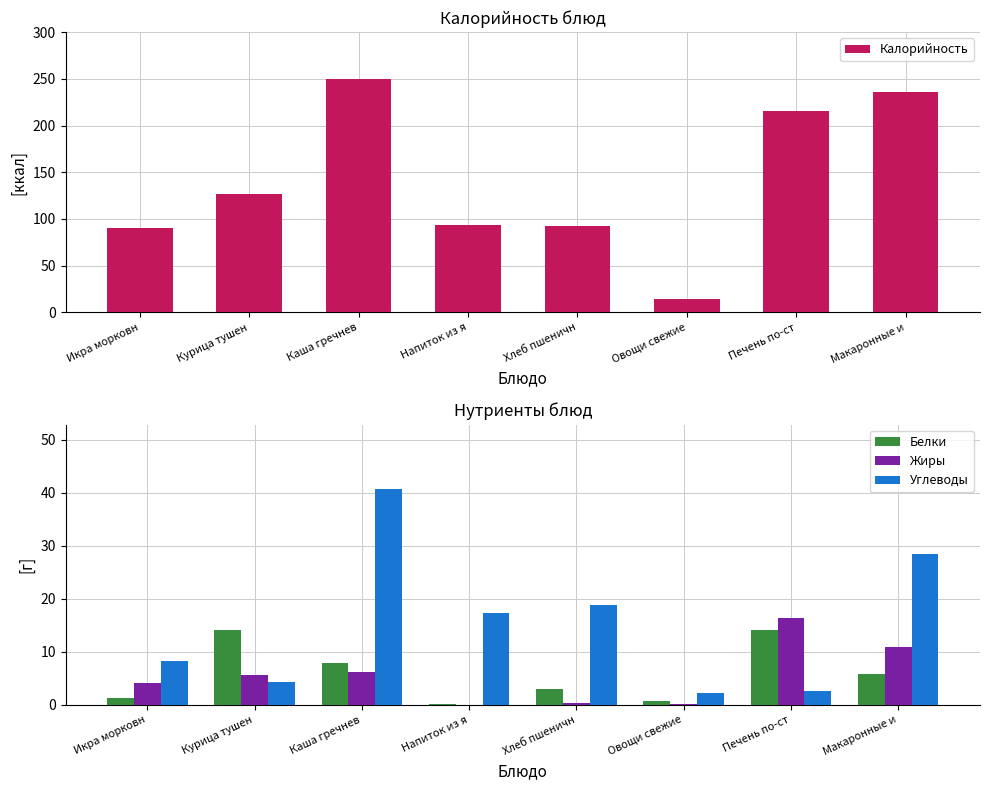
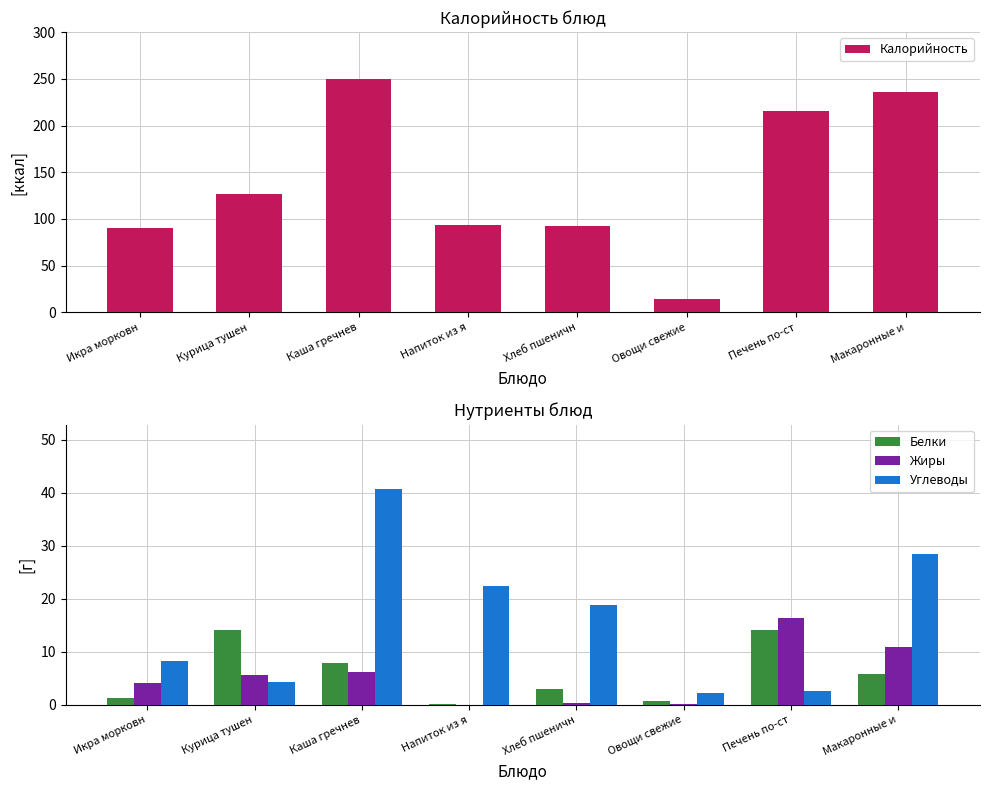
  {
    "Калорийность блюд": {
      "Икра морковн": 90,
      "Курица тушен": 130,
      "Каша гречнев": 250,
      "Напиток из я": 90,
      "Хлеб пшеничн": 90,
      "Овощи свежие": 10,
      "Печень по-ст": 220,
      "Макаронные и": 240
    },
    "Нутриенты блюд": {
      "Белки": {
        "Икра морковн": 1,
        "Курица тушен": 14,
        "Каша гречнев": 8,
        "Хлеб пшеничн": 3,
        "Овощи свежие": 1,
        "Печень по-ст": 14,
        "Макаронные и": 6
      },
      "Жиры": {
        "Икра морковн": 4,
        "Курица тушен": 6,
        "Каша гречнев": 6,
        "Печень по-ст": 16,
        "Макаронные и": 11
      },
      "Углеводы": {
        "Икра морковн": 8,
        "Курица тушен": 4,
        "Каша гречнев": 41,
-       "Напиток из я": 17,
+       "Напиток из я": 22,
        "Хлеб пшеничн": 19,
        "Овощи свежие": 2,
        "Печень по-ст": 3,
        "Макаронные и": 29
      }
    }
  }
